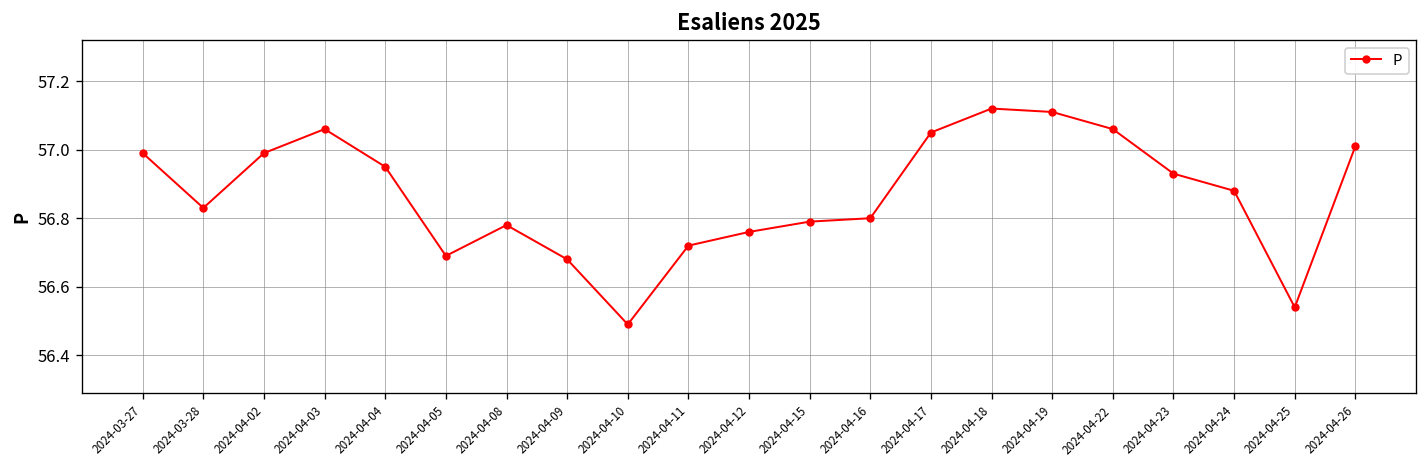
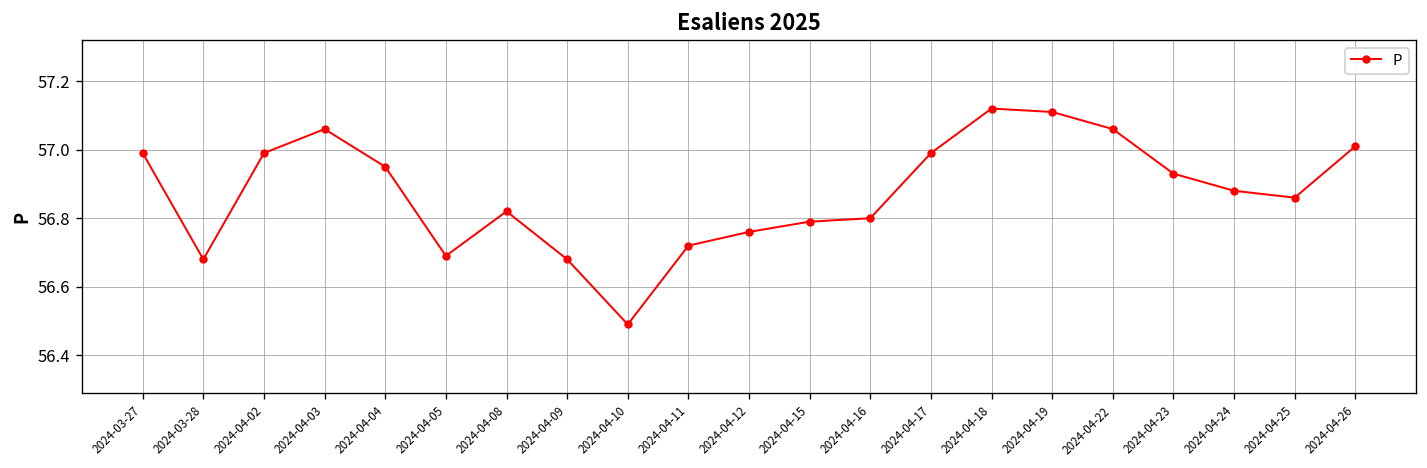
  {
    "2024-03-27": 56.99,
-   "2024-03-28": 56.83,
+   "2024-03-28": 56.68,
    "2024-04-02": 56.99,
    "2024-04-03": 57.06,
    "2024-04-04": 56.95,
    "2024-04-05": 56.69,
-   "2024-04-08": 56.78,
+   "2024-04-08": 56.82,
    "2024-04-09": 56.68,
    "2024-04-10": 56.49,
    "2024-04-11": 56.72,
    "2024-04-12": 56.76,
    "2024-04-15": 56.79,
    "2024-04-16": 56.80,
-   "2024-04-17": 57.05,
+   "2024-04-17": 56.99,
    "2024-04-18": 57.12,
    "2024-04-19": 57.11,
    "2024-04-22": 57.06,
    "2024-04-23": 56.93,
    "2024-04-24": 56.88,
-   "2024-04-25": 56.54,
+   "2024-04-25": 56.86,
    "2024-04-26": 57.01
  }
